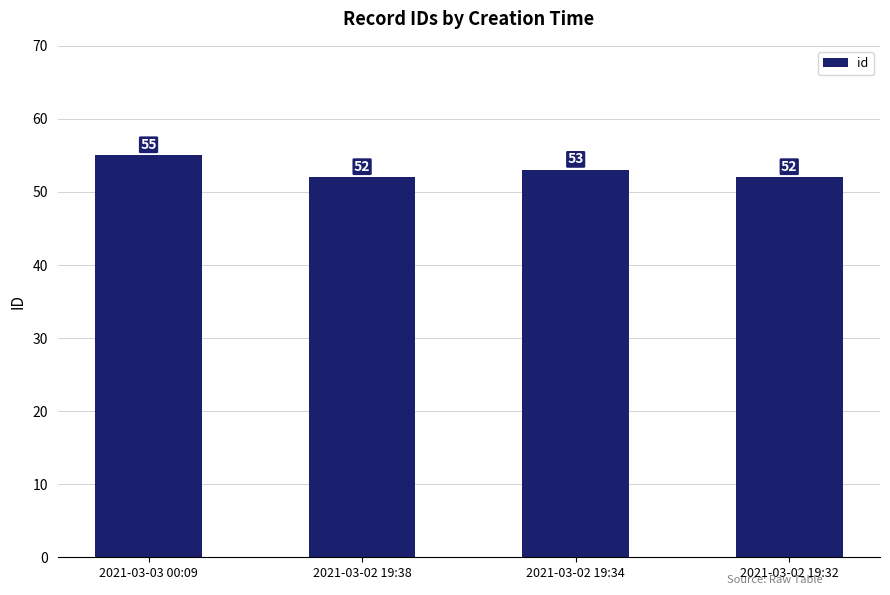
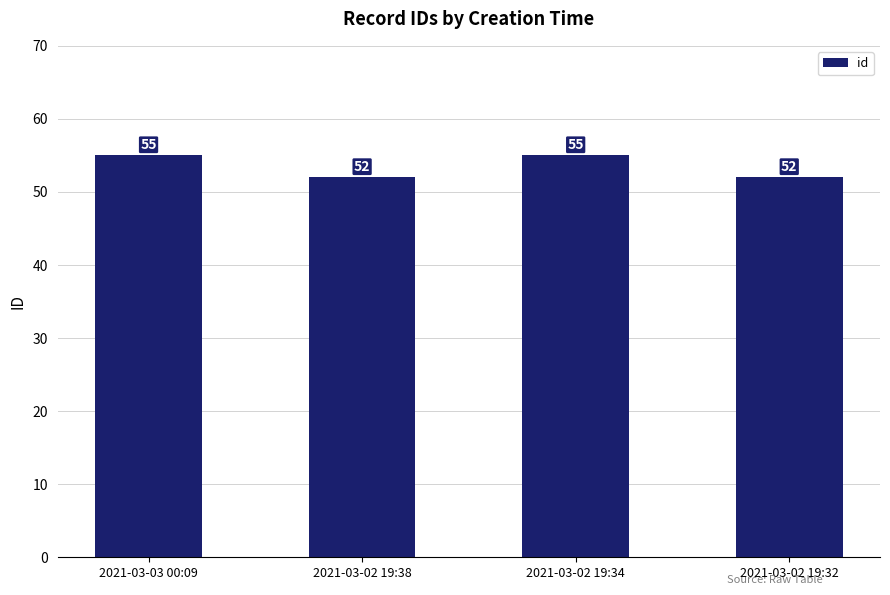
  {
-   "2021-03-02 19:34": 53
+   "2021-03-02 19:34": 55
  }
